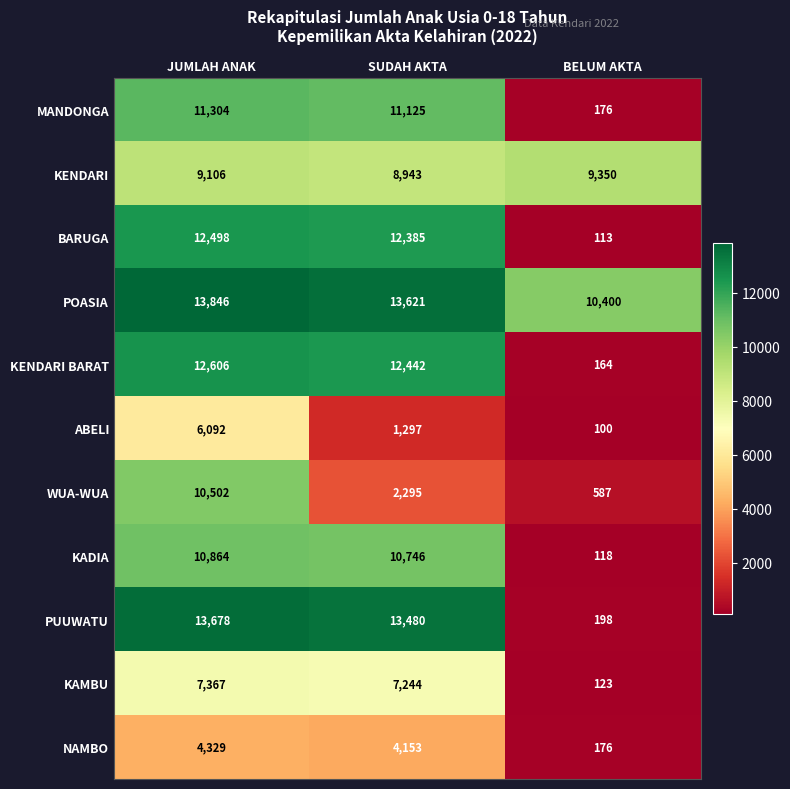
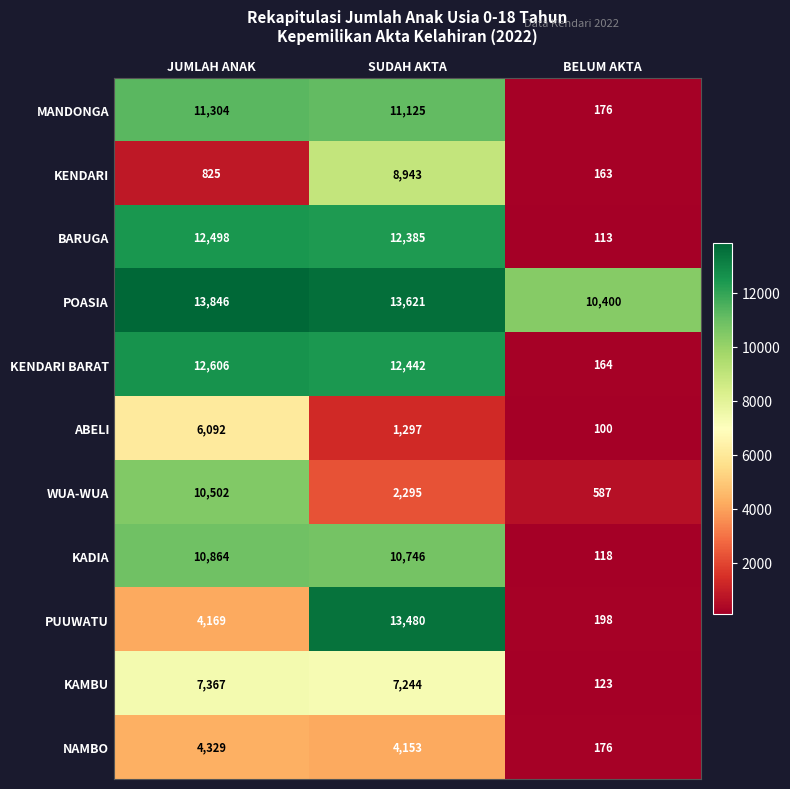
  {
    "MANDONGA": {
      "JUMLAH ANAK": "11,304",
      "SUDAH AKTA": "11,125",
      "BELUM AKTA": "176"
    },
    "KENDARI": {
-     "JUMLAH ANAK": "9,106",
+     "JUMLAH ANAK": "825",
      "SUDAH AKTA": "8,943",
-     "BELUM AKTA": "9,350"
+     "BELUM AKTA": "163"
    },
    "BARUGA": {
      "JUMLAH ANAK": "12,498",
      "SUDAH AKTA": "12,385",
      "BELUM AKTA": "113"
    },
    "POASIA": {
      "JUMLAH ANAK": "13,846",
      "SUDAH AKTA": "13,621",
      "BELUM AKTA": "10,400"
    },
    "KENDARI BARAT": {
      "JUMLAH ANAK": "12,606",
      "SUDAH AKTA": "12,442",
      "BELUM AKTA": "164"
    },
    "ABELI": {
      "JUMLAH ANAK": "6,092",
      "SUDAH AKTA": "1,297",
      "BELUM AKTA": "100"
    },
    "WUA-WUA": {
      "JUMLAH ANAK": "10,502",
      "SUDAH AKTA": "2,295",
      "BELUM AKTA": "587"
    },
    "KADIA": {
      "JUMLAH ANAK": "10,864",
      "SUDAH AKTA": "10,746",
      "BELUM AKTA": "118"
    },
    "PUUWATU": {
-     "JUMLAH ANAK": "13,678",
+     "JUMLAH ANAK": "4,169",
      "SUDAH AKTA": "13,480",
      "BELUM AKTA": "198"
    },
    "KAMBU": {
      "JUMLAH ANAK": "7,367",
      "SUDAH AKTA": "7,244",
      "BELUM AKTA": "123"
    },
    "NAMBO": {
      "JUMLAH ANAK": "4,329",
      "SUDAH AKTA": "4,153",
      "BELUM AKTA": "176"
    }
  }
